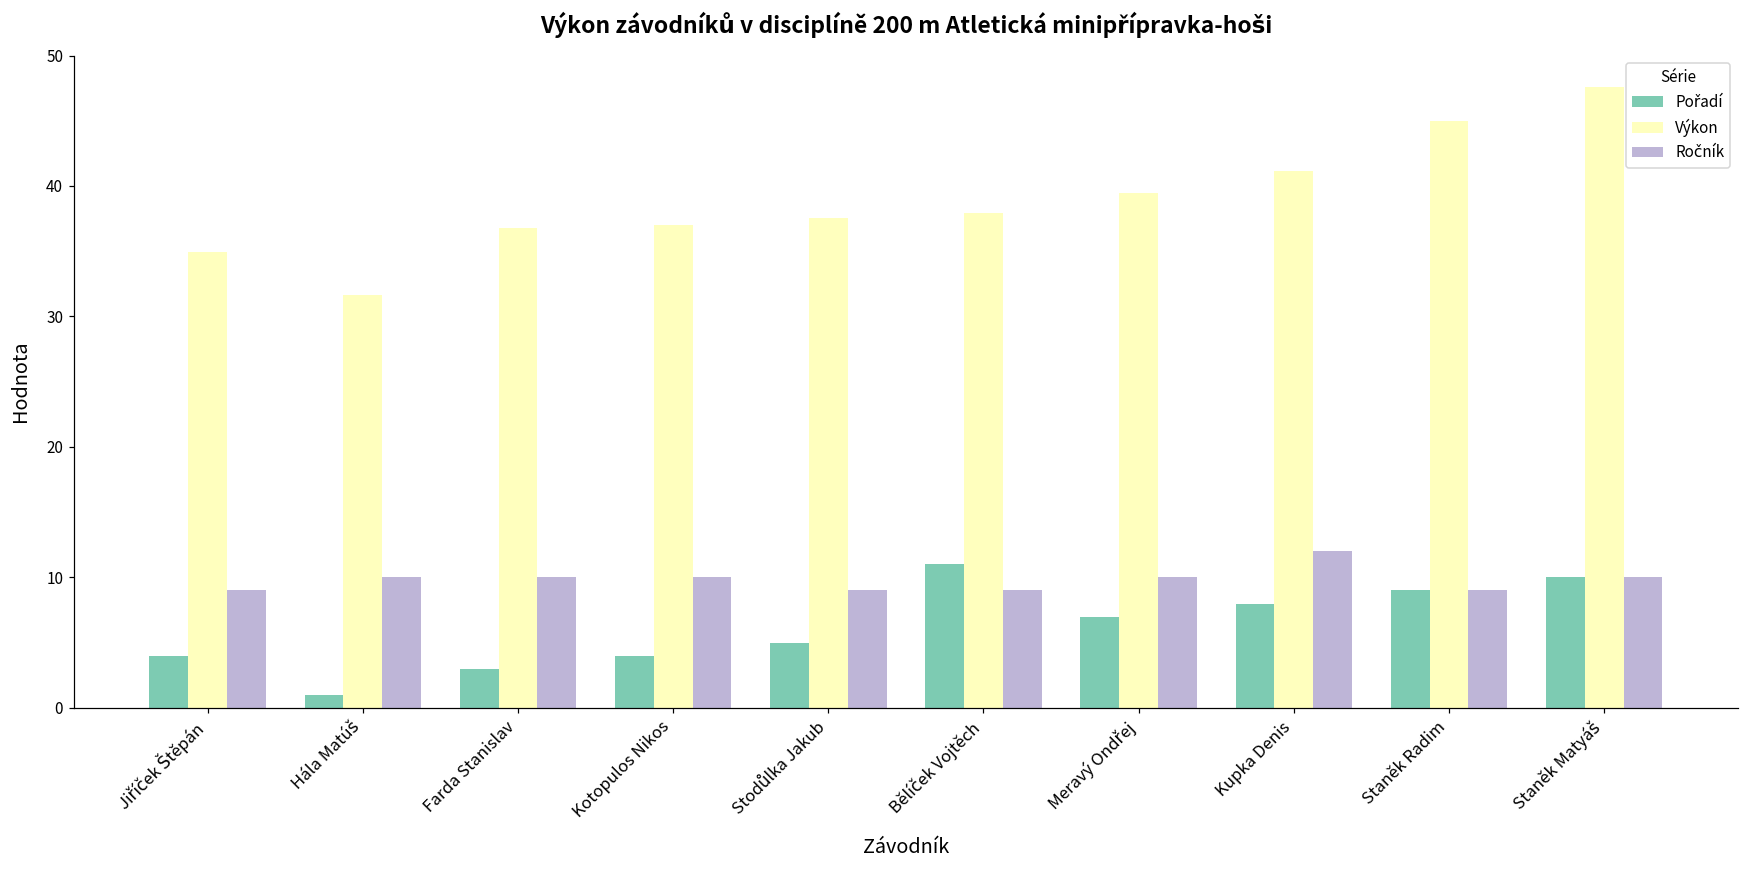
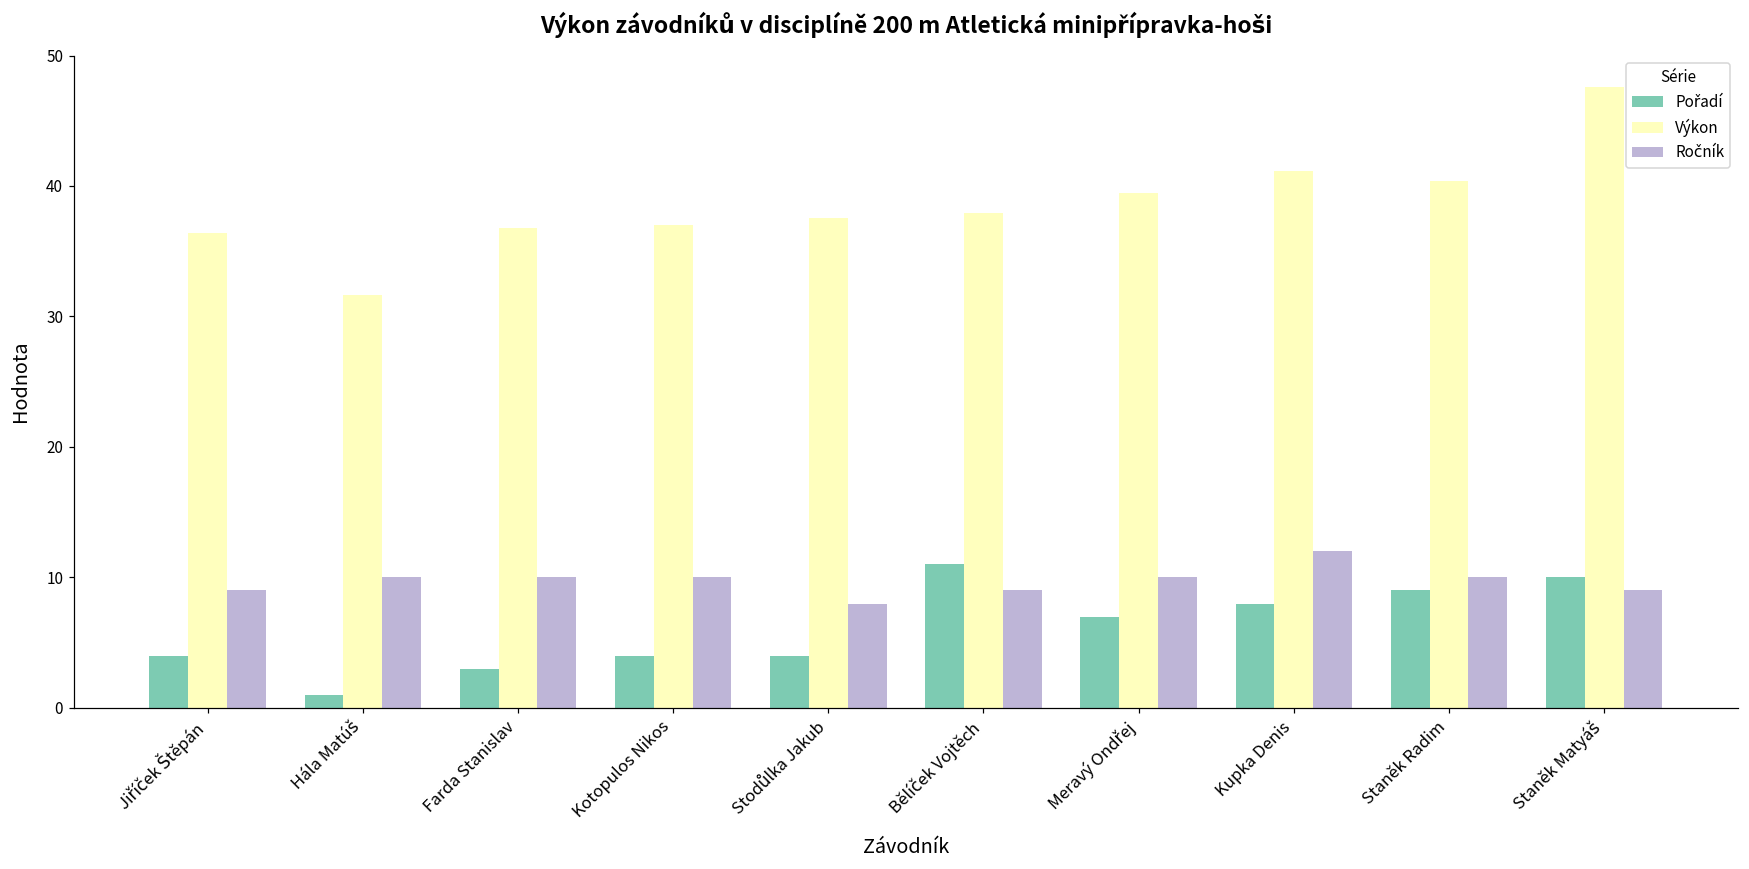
  {
    "Pořadí": {
      "Jiříček Štěpán": 4,
      "Hála Matúš": 1,
      "Farda Stanislav": 3,
      "Kotopulos Nikos": 4,
-     "Stodůlka Jakub": 5,
+     "Stodůlka Jakub": 4,
      "Bělíček Vojtěch": 11,
      "Meravý Ondřej": 7,
      "Kupka Denis": 8,
      "Staněk Radim": 9,
      "Staněk Matyáš": 10
    },
    "Výkon": {
-     "Jiříček Štěpán": 34.9,
+     "Jiříček Štěpán": 36.4,
      "Hála Matúš": 31.7,
      "Farda Stanislav": 36.8,
      "Kotopulos Nikos": 37.0,
      "Stodůlka Jakub": 37.5,
      "Bělíček Vojtěch": 37.9,
      "Meravý Ondřej": 39.4,
      "Kupka Denis": 41.2,
-     "Staněk Radim": 45.0,
+     "Staněk Radim": 40.4,
      "Staněk Matyáš": 47.6
    },
    "Ročník": {
      "Jiříček Štěpán": 9,
      "Hála Matúš": 10,
      "Farda Stanislav": 10,
      "Kotopulos Nikos": 10,
-     "Stodůlka Jakub": 9,
+     "Stodůlka Jakub": 8,
      "Bělíček Vojtěch": 9,
      "Meravý Ondřej": 10,
      "Kupka Denis": 12,
-     "Staněk Radim": 9,
-     "Staněk Matyáš": 10
+     "Staněk Radim": 10,
+     "Staněk Matyáš": 9
    }
  }
